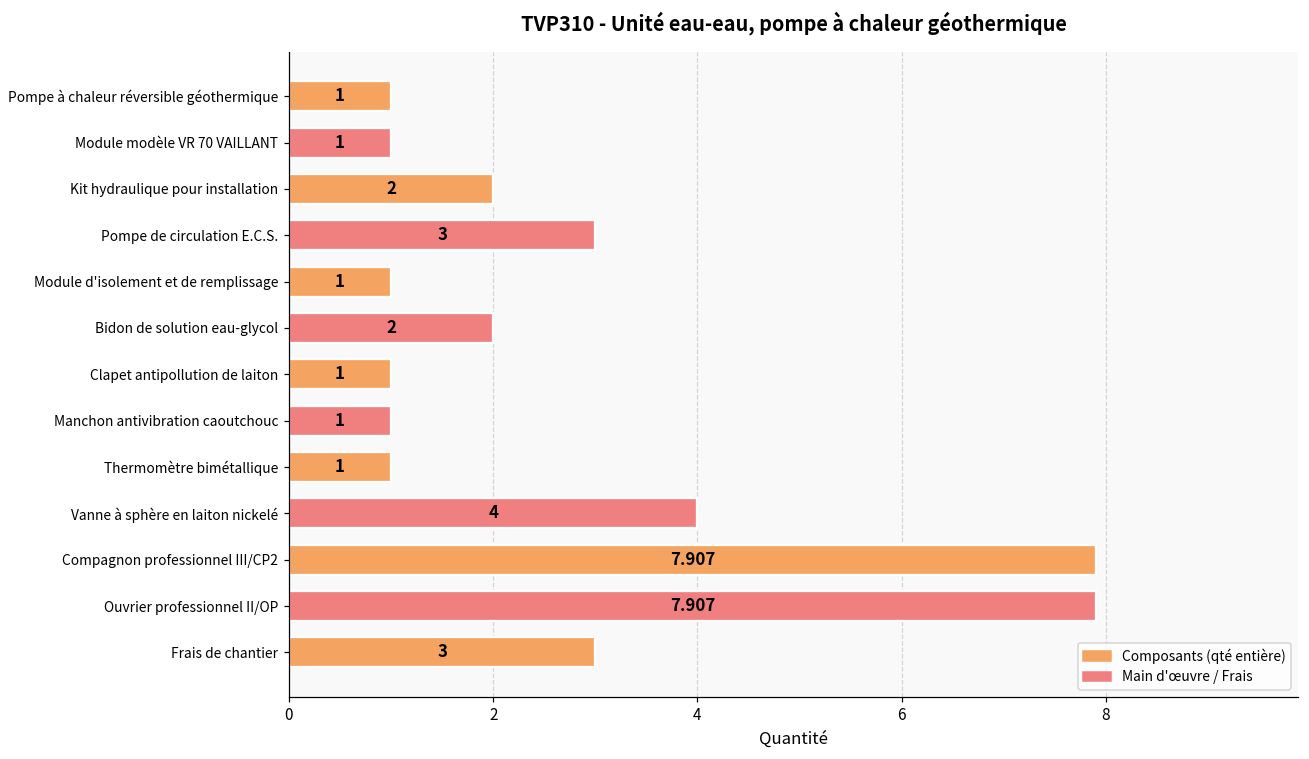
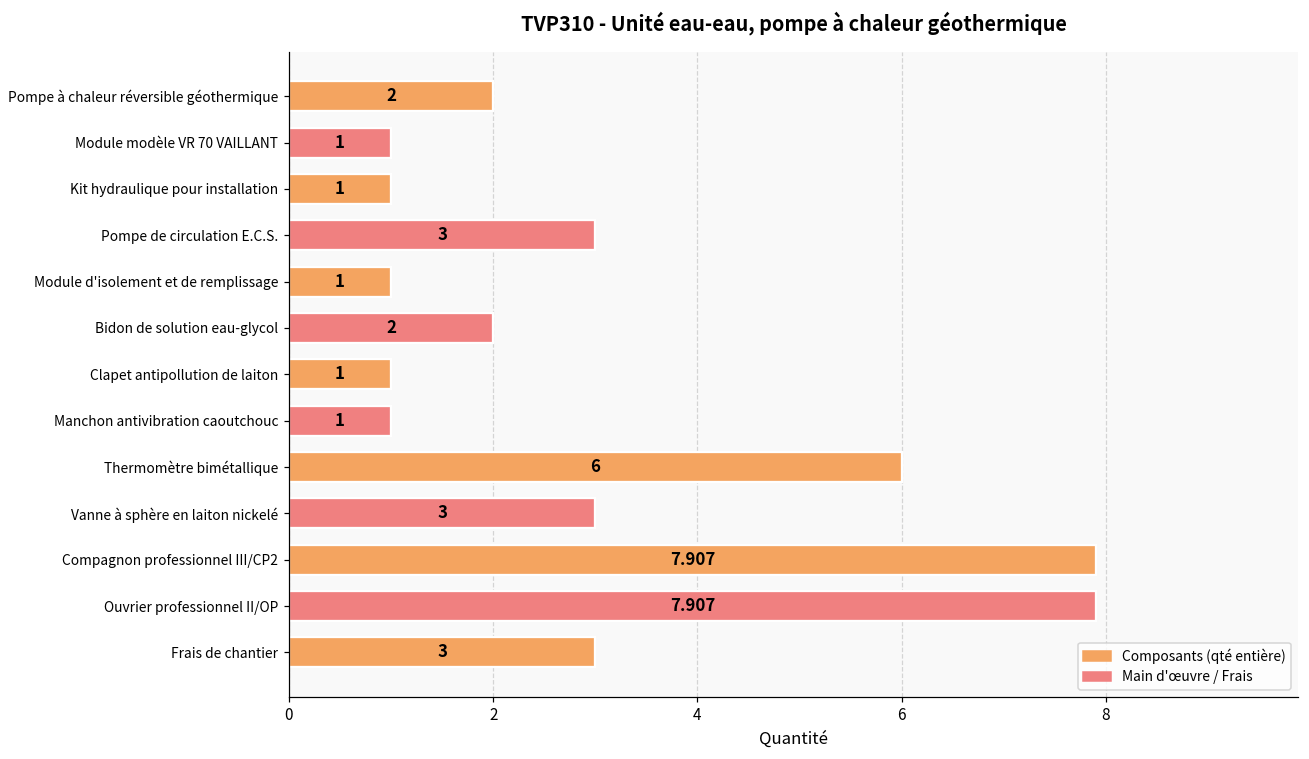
  {
-   "Pompe à chaleur réversible géothermique": 1,
+   "Pompe à chaleur réversible géothermique": 2,
    "Module modèle VR 70 VAILLANT": 1,
-   "Kit hydraulique pour installation": 2,
+   "Kit hydraulique pour installation": 1,
    "Pompe de circulation E.C.S.": 3,
    "Module d'isolement et de remplissage": 1,
    "Bidon de solution eau-glycol": 2,
    "Clapet antipollution de laiton": 1,
    "Manchon antivibration caoutchouc": 1,
-   "Thermomètre bimétallique": 1,
-   "Vanne à sphère en laiton nickelé": 4,
+   "Thermomètre bimétallique": 6,
+   "Vanne à sphère en laiton nickelé": 3,
    "Compagnon professionnel III/CP2": 7.907,
    "Ouvrier professionnel II/OP": 7.907,
    "Frais de chantier": 3
  }
